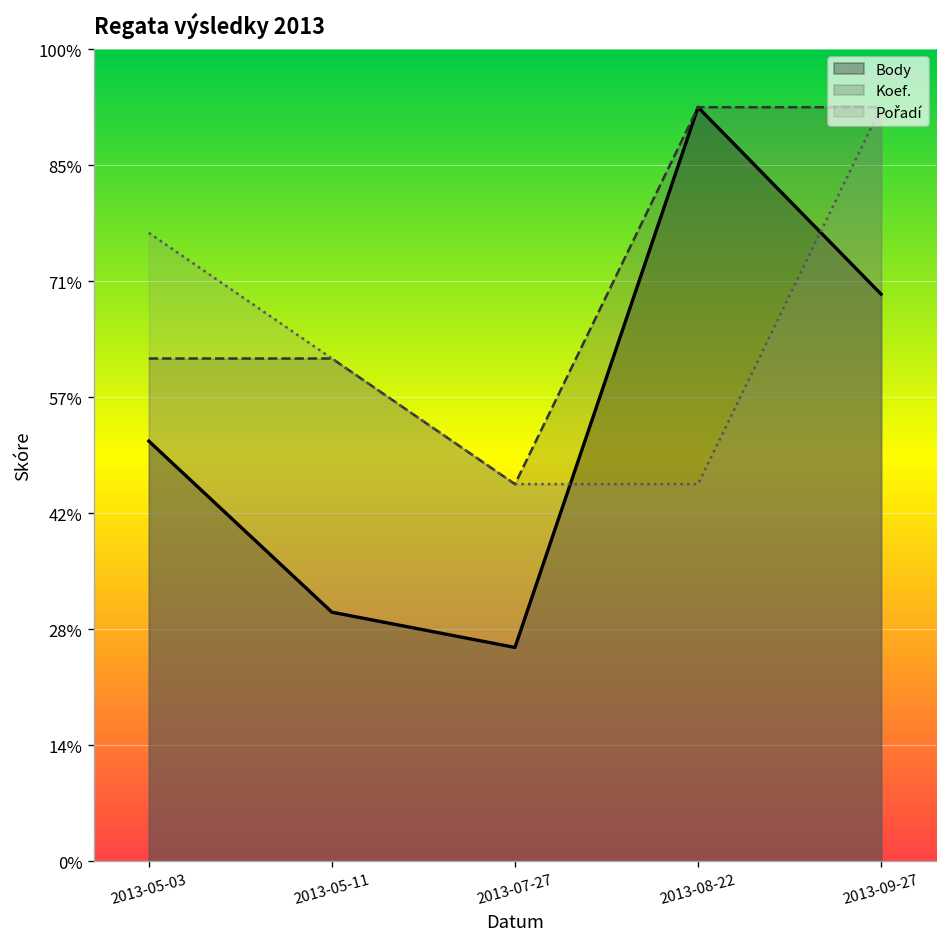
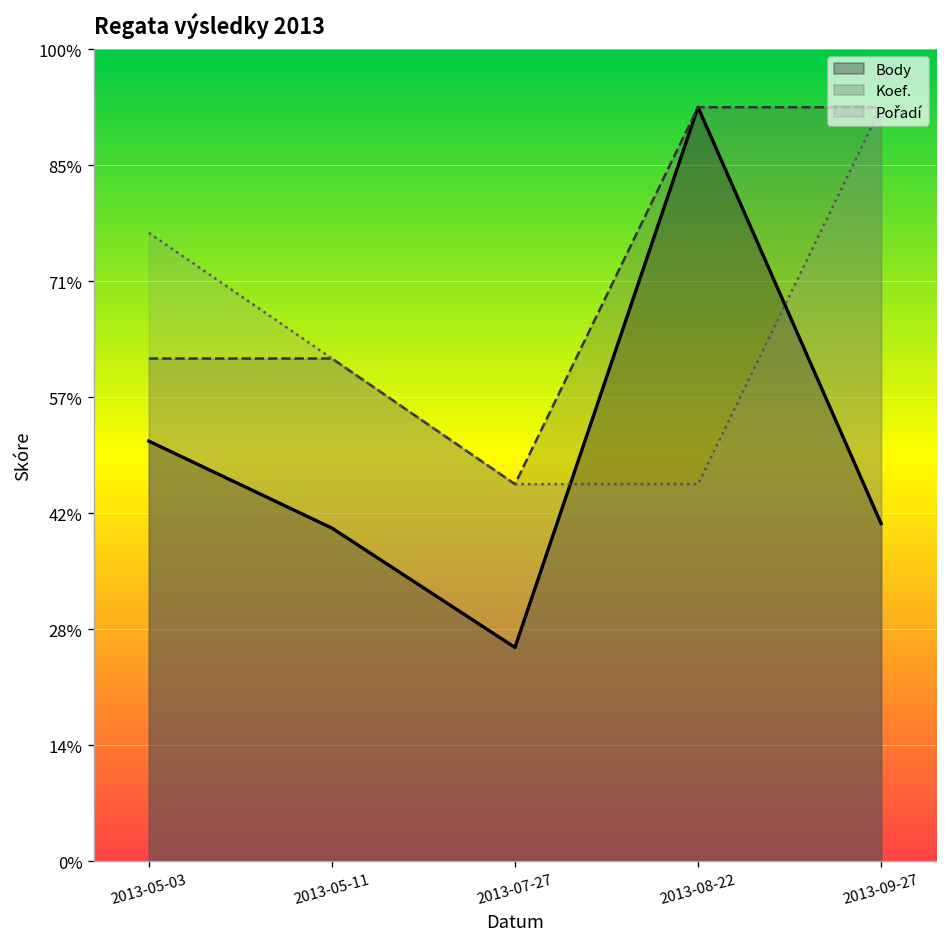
  {
    "Body": {
      "2013-05-03": "52%",
-     "2013-05-11": "31%",
+     "2013-05-11": "41%",
      "2013-07-27": "26%",
-     "2013-09-27": "70%"
+     "2013-09-27": "42%"
    }
  }
